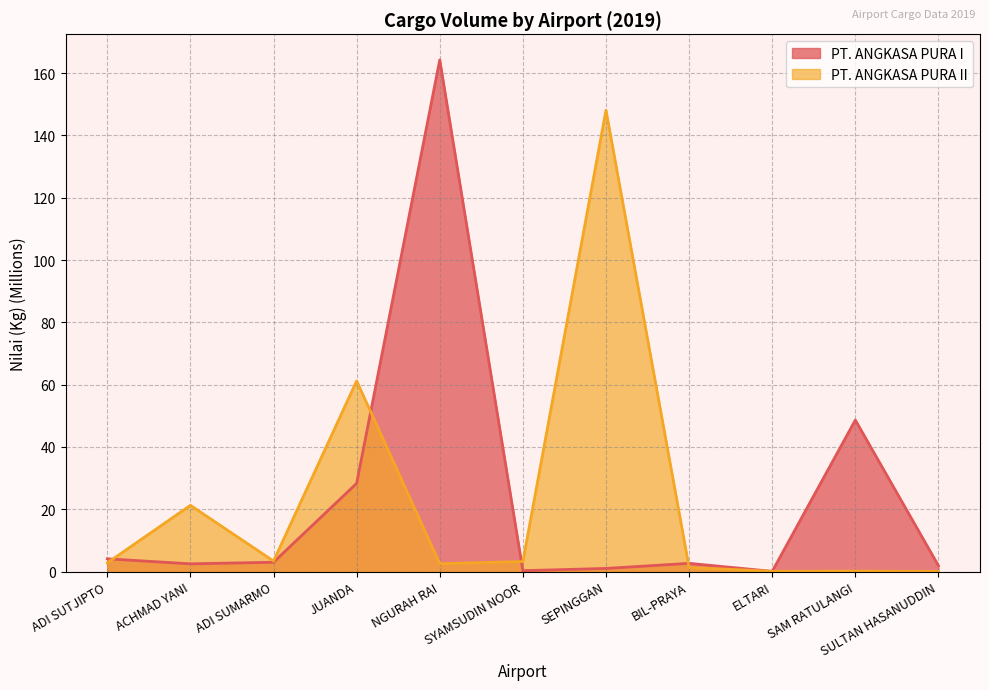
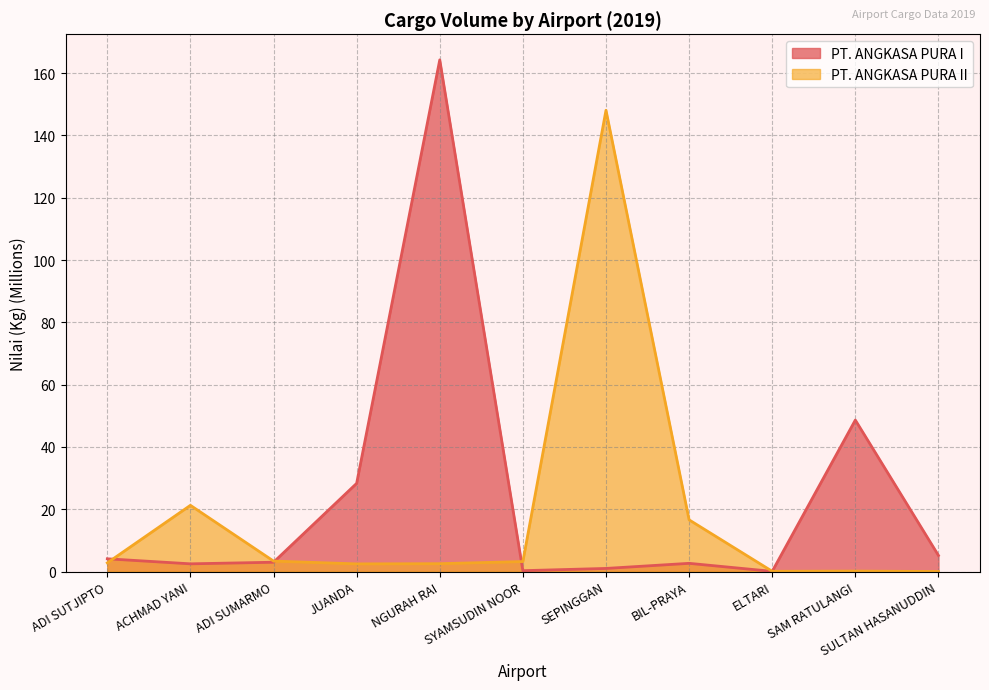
  {
    "PT. ANGKASA PURA I": {
      "ADI SUTJIPTO": 4,
      "ACHMAD YANI": 2,
      "JUANDA": 28,
      "NGURAH RAI": 164,
      "SYAMSUDIN NOOR": 0,
      "SEPINGGAN": 1,
      "BIL-PRAYA": 3,
      "SAM RATULANGI": 49,
-     "SULTAN HASANUDDIN": 2
+     "SULTAN HASANUDDIN": 5
    },
    "PT. ANGKASA PURA II": {
      "ADI SUTJIPTO": 3,
      "ACHMAD YANI": 21,
-     "JUANDA": 61,
+     "JUANDA": 2,
      "NGURAH RAI": 3,
      "SYAMSUDIN NOOR": 3,
      "SEPINGGAN": 148,
-     "BIL-PRAYA": 1,
+     "BIL-PRAYA": 17,
      "SAM RATULANGI": 0,
      "SULTAN HASANUDDIN": 0
    }
  }
